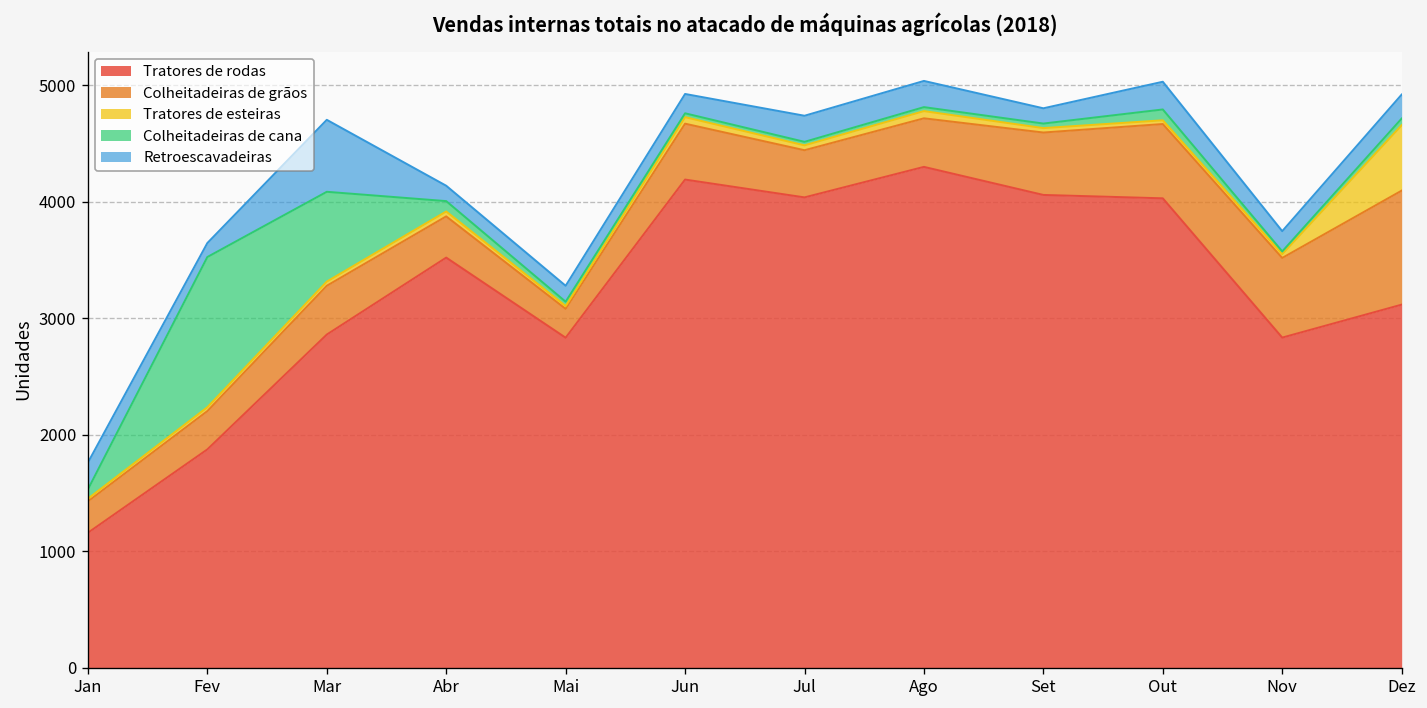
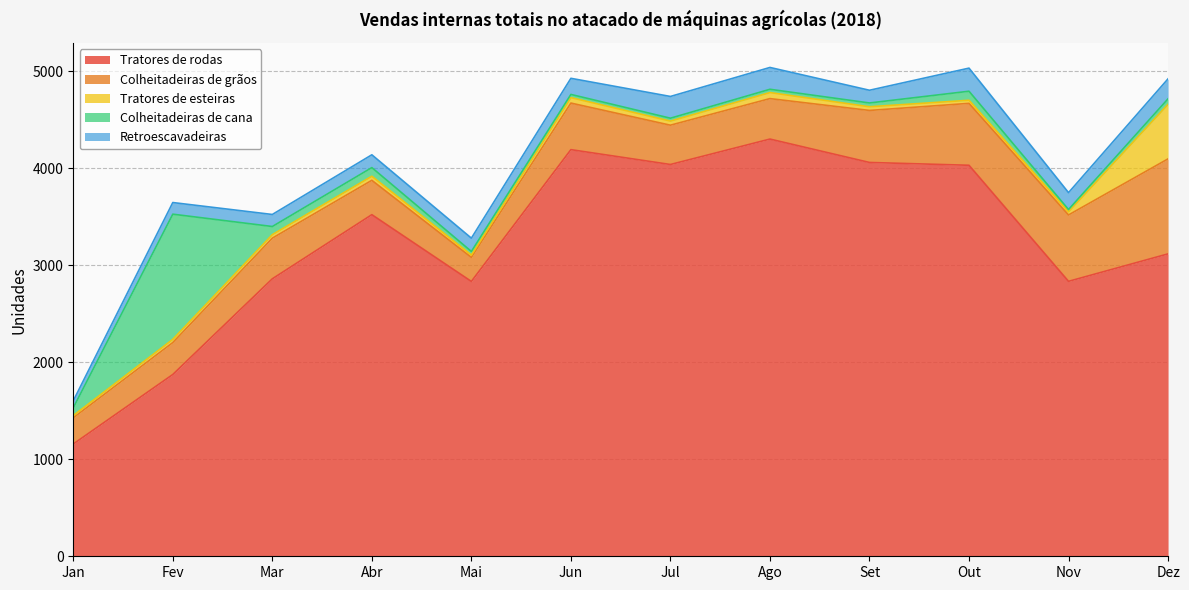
  {
    "Tratores de esteiras": {
      "Fev": 0,
      "Mar": 0,
      "Abr": 0,
      "Jun": 100,
      "Jul": 0,
      "Ago": 100,
      "Set": 0,
      "Out": 0,
      "Dez": 600
    },
    "Colheitadeiras de cana": {
      "Jan": 100,
      "Fev": 1300,
-     "Mar": 800,
+     "Mar": 100,
      "Abr": 100,
      "Mai": 0,
      "Jun": 0,
      "Jul": 0,
      "Ago": 0,
      "Set": 0,
      "Out": 100,
      "Dez": 100
    },
    "Retroescavadeiras": {
-     "Jan": 200,
+     "Jan": 100,
      "Fev": 100,
-     "Mar": 600,
+     "Mar": 100,
      "Abr": 100,
      "Mai": 100,
      "Jun": 200,
      "Jul": 200,
      "Ago": 200,
      "Set": 100,
      "Out": 200,
      "Nov": 200,
      "Dez": 200
    }
  }
